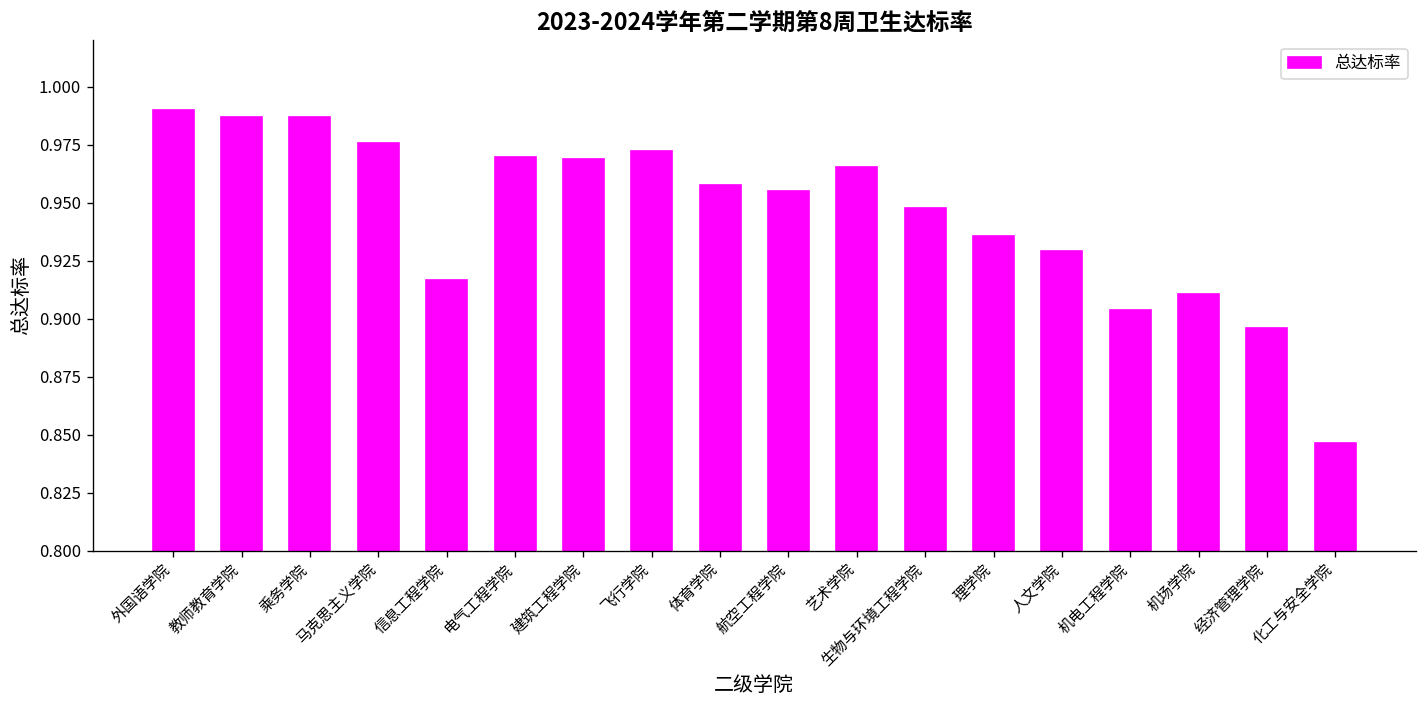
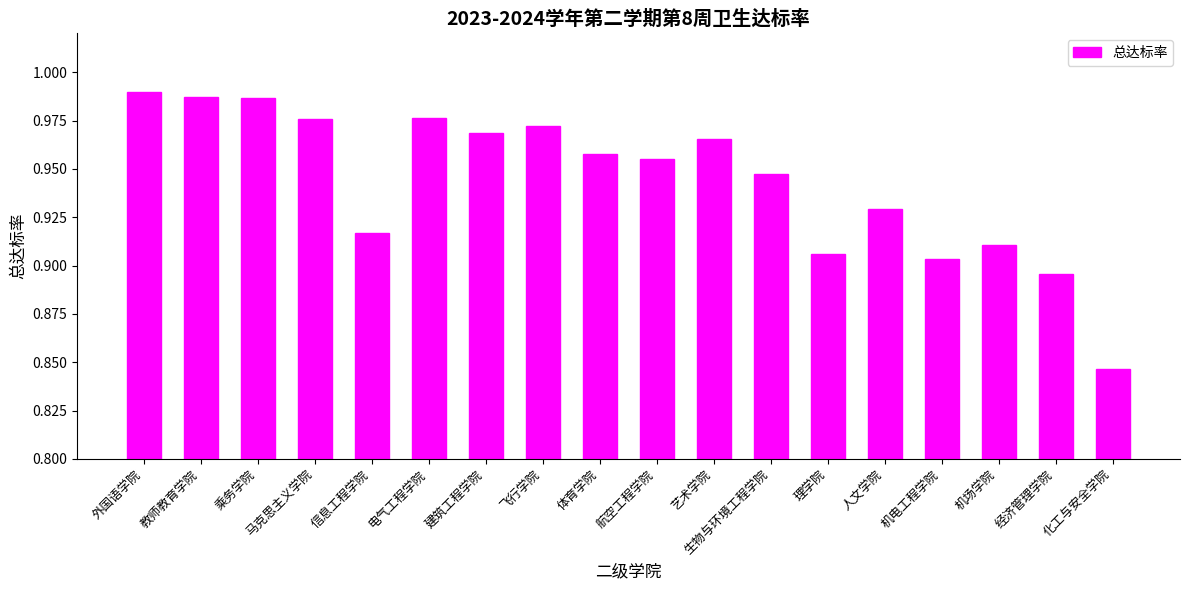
  {
    "外国语学院": 0.990,
    "教师教育学院": 0.987,
    "乘务学院": 0.987,
    "马克思主义学院": 0.976,
    "信息工程学院": 0.917,
-   "电气工程学院": 0.970,
+   "电气工程学院": 0.977,
    "建筑工程学院": 0.969,
    "飞行学院": 0.972,
    "体育学院": 0.957,
    "航空工程学院": 0.955,
    "艺术学院": 0.965,
    "生物与环境工程学院": 0.948,
-   "理学院": 0.935,
+   "理学院": 0.906,
    "人文学院": 0.929,
    "机电工程学院": 0.904,
    "机场学院": 0.911,
    "经济管理学院": 0.896,
    "化工与安全学院": 0.847
  }
